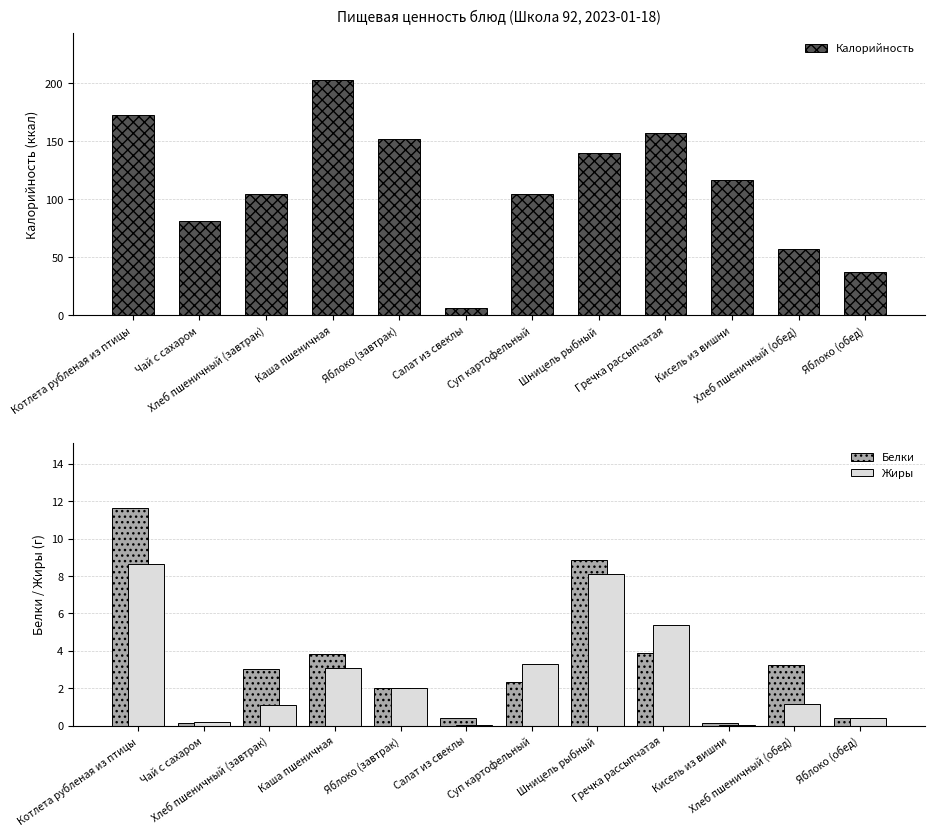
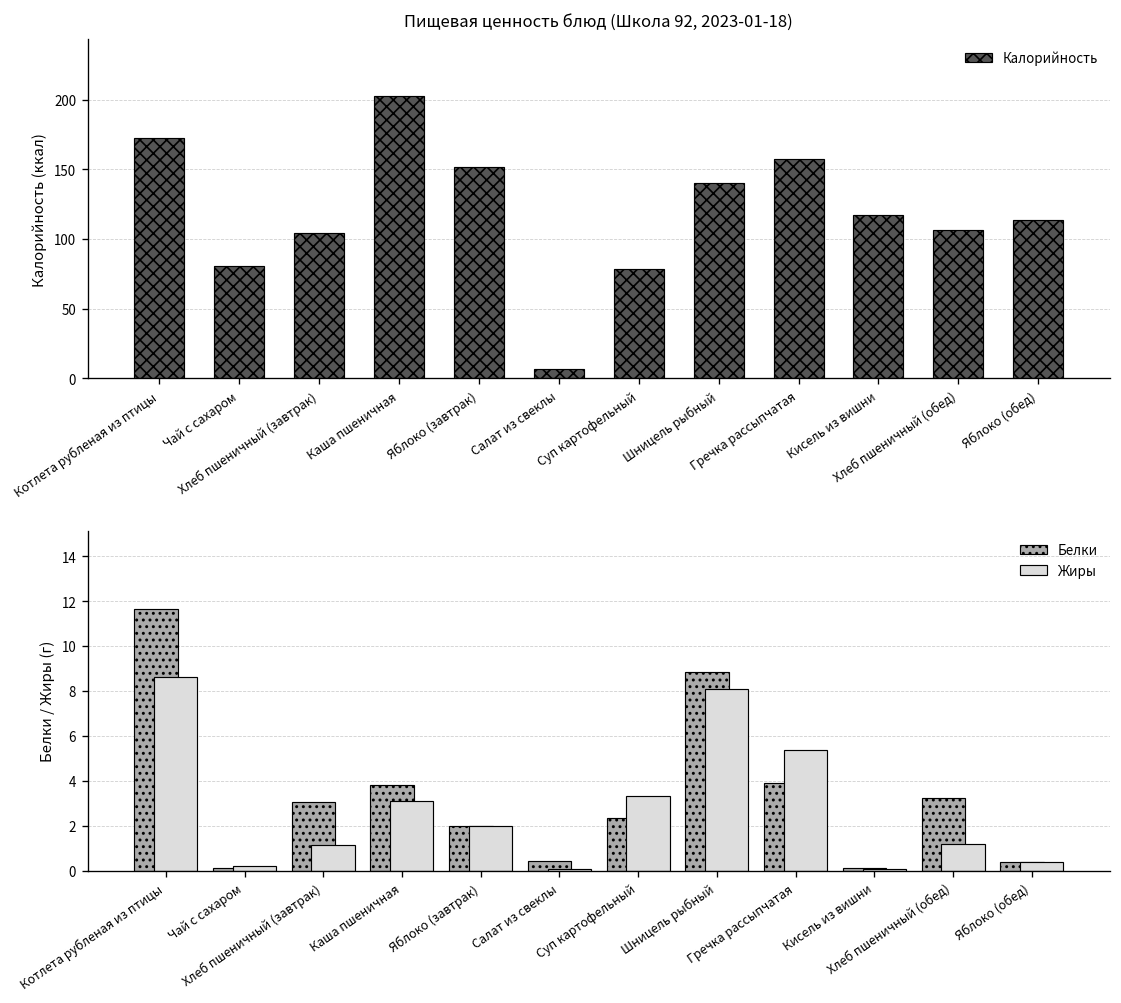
  {
    "Пищевая ценность блюд (Школа 92, 2023-01-18)": {
      "Котлета рубленая из птицы": 173,
      "Чай с сахаром": 81,
      "Хлеб пшеничный (завтрак)": 104,
      "Каша пшеничная": 203,
      "Яблоко (завтрак)": 152,
      "Салат из свеклы": 7,
-     "Суп картофельный": 104,
+     "Суп картофельный": 78,
      "Шницель рыбный": 140,
      "Гречка рассыпчатая": 157,
      "Кисель из вишни": 117,
-     "Хлеб пшеничный (обед)": 57,
-     "Яблоко (обед)": 38
+     "Хлеб пшеничный (обед)": 106,
+     "Яблоко (обед)": 114
    }
  }
